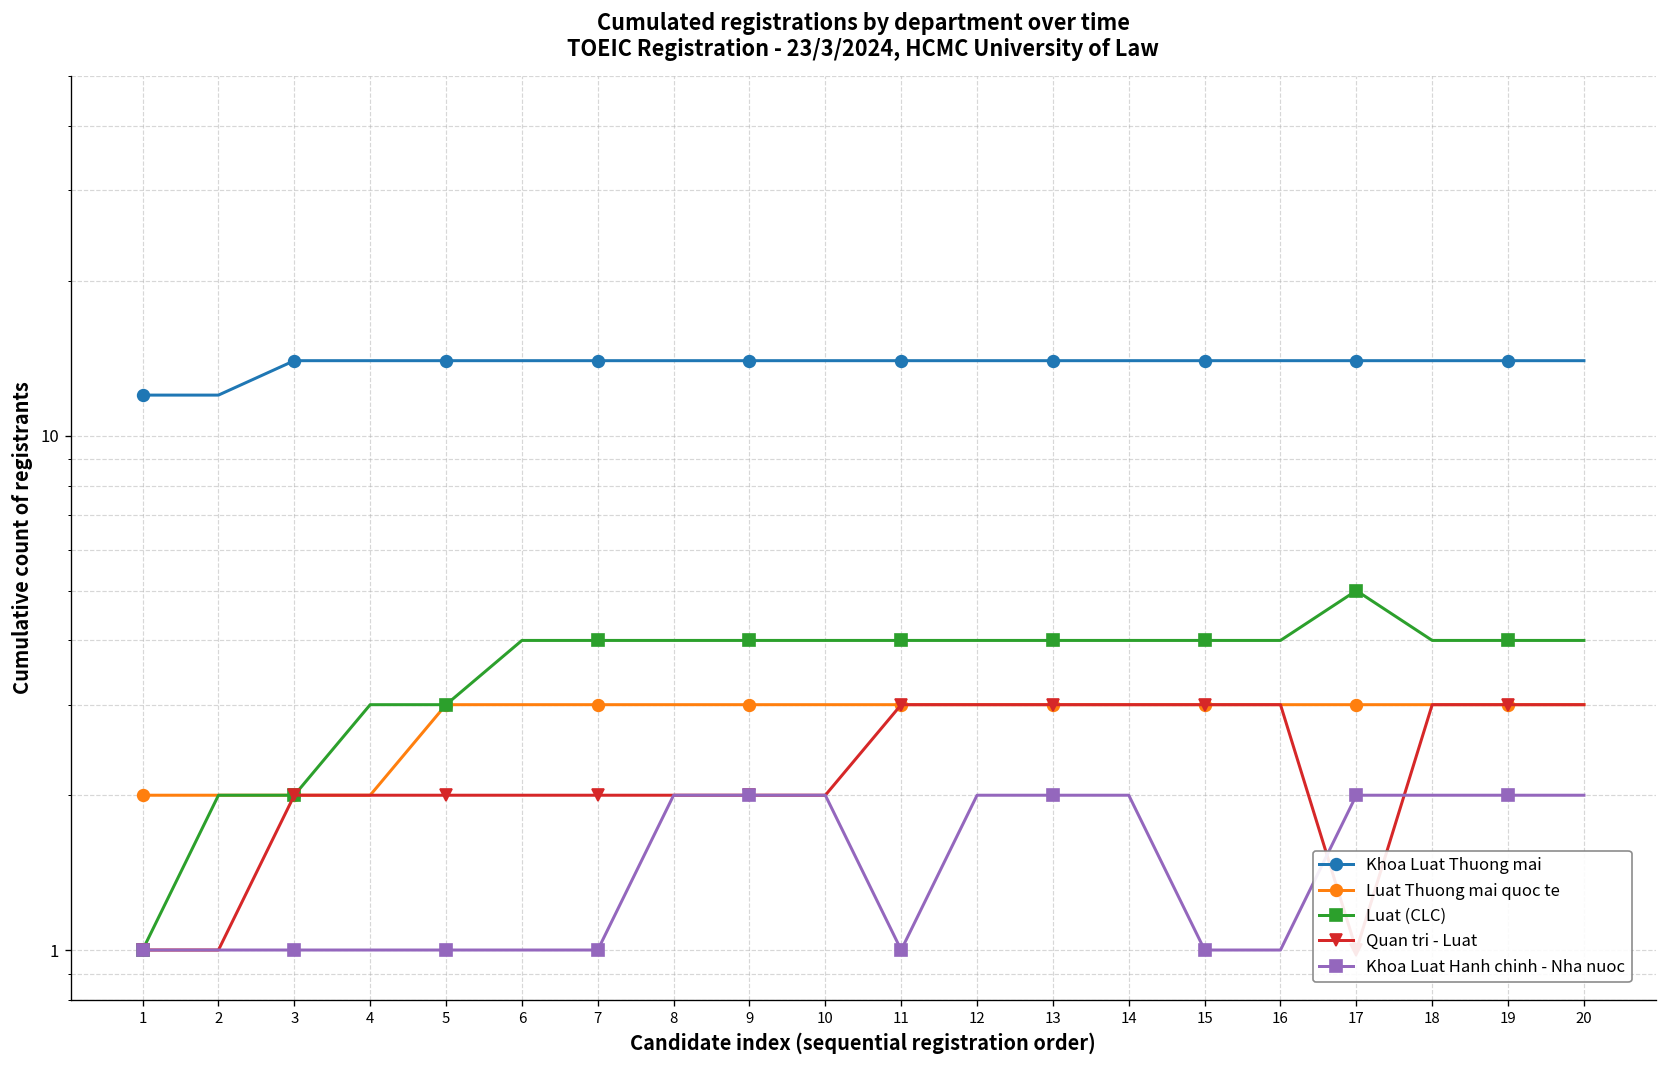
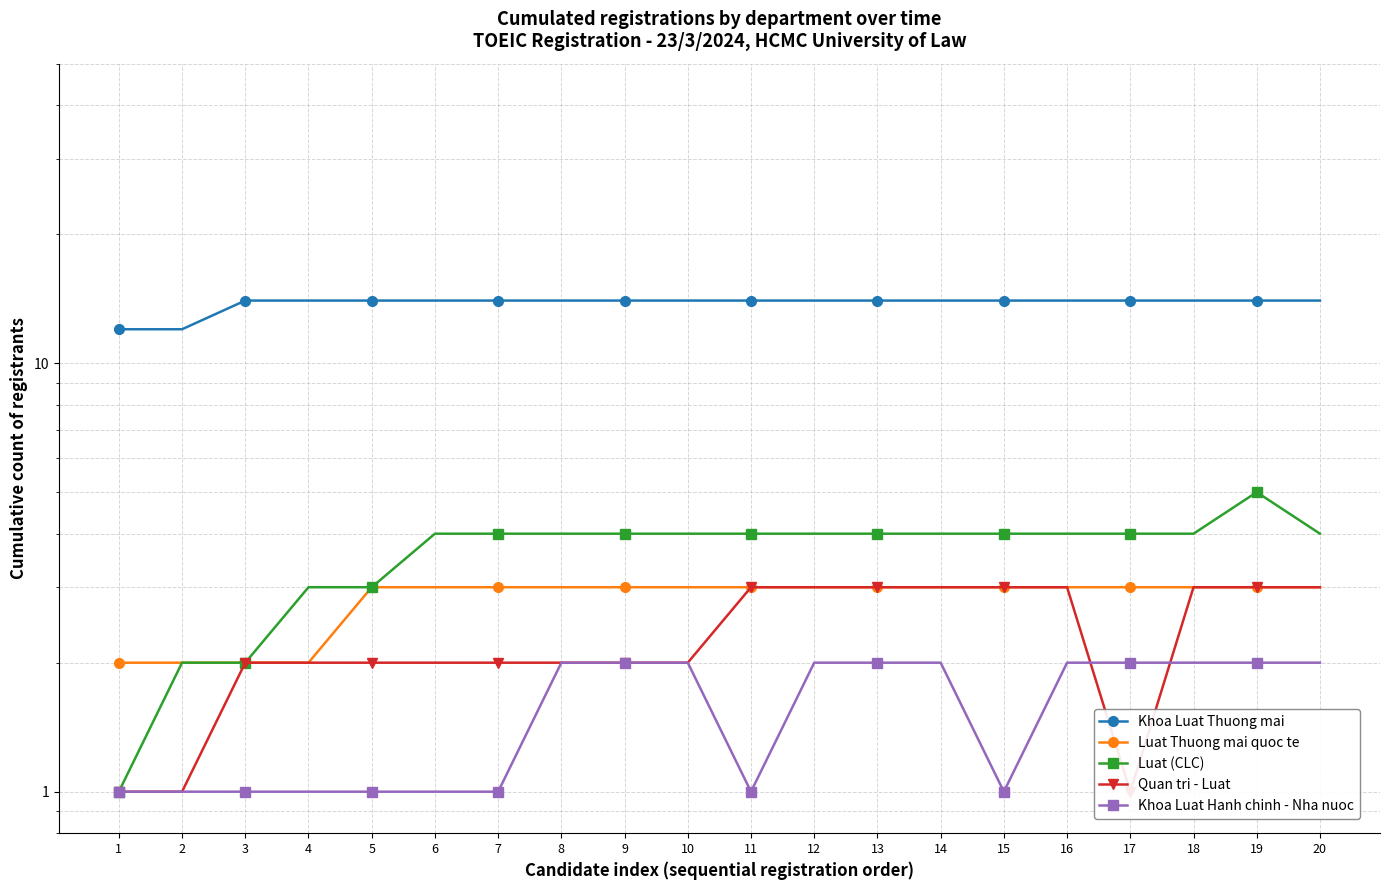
  {
    "Khoa Luat Thuong mai": {
      "1": 12,
      "2": 12,
      "3": 14,
      "4": 14,
      "5": 14,
      "6": 14,
      "7": 14,
      "8": 14,
      "9": 14,
      "10": 14,
      "11": 14,
      "12": 14,
      "13": 14,
      "14": 14,
      "15": 14,
      "16": 14,
      "17": 14,
      "18": 14,
      "19": 14,
      "20": 14
    },
    "Luat Thuong mai quoc te": {
      "1": 2,
      "6": 3,
      "7": 3,
      "8": 3,
      "9": 3,
      "10": 3,
      "17": 3
    },
    "Luat (CLC)": {
      "4": 3,
      "6": 4,
      "7": 4,
      "8": 4,
      "9": 4,
      "10": 4,
      "11": 4,
      "12": 4,
      "13": 4,
      "14": 4,
      "15": 4,
      "16": 4,
-     "17": 5,
+     "17": 4,
      "18": 4,
-     "19": 4,
+     "19": 5,
      "20": 4
    },
    "Quan tri - Luat": {
      "5": 2,
      "6": 2,
      "7": 2
    },
    "Khoa Luat Hanh chinh - Nha nuoc": {
      "3": 1,
      "4": 1,
      "5": 1,
      "6": 1,
      "7": 1,
      "11": 1,
      "12": 2,
      "13": 2,
      "14": 2,
      "15": 1,
-     "16": 1,
+     "16": 2,
      "17": 2,
      "18": 2,
      "19": 2,
      "20": 2
    }
  }
